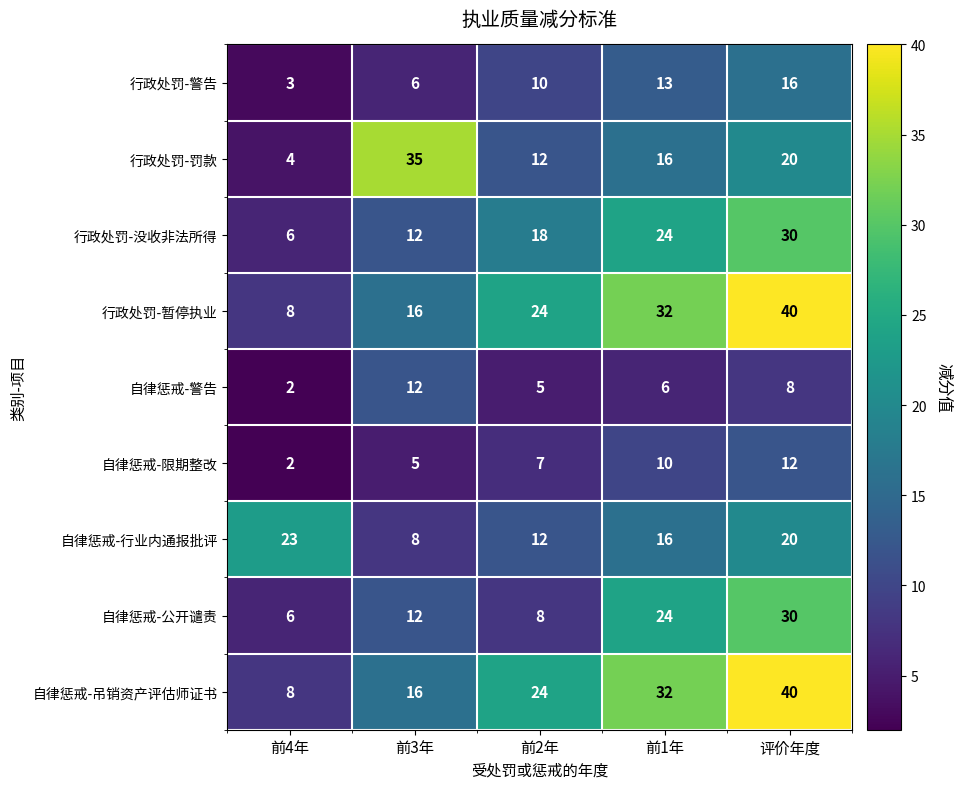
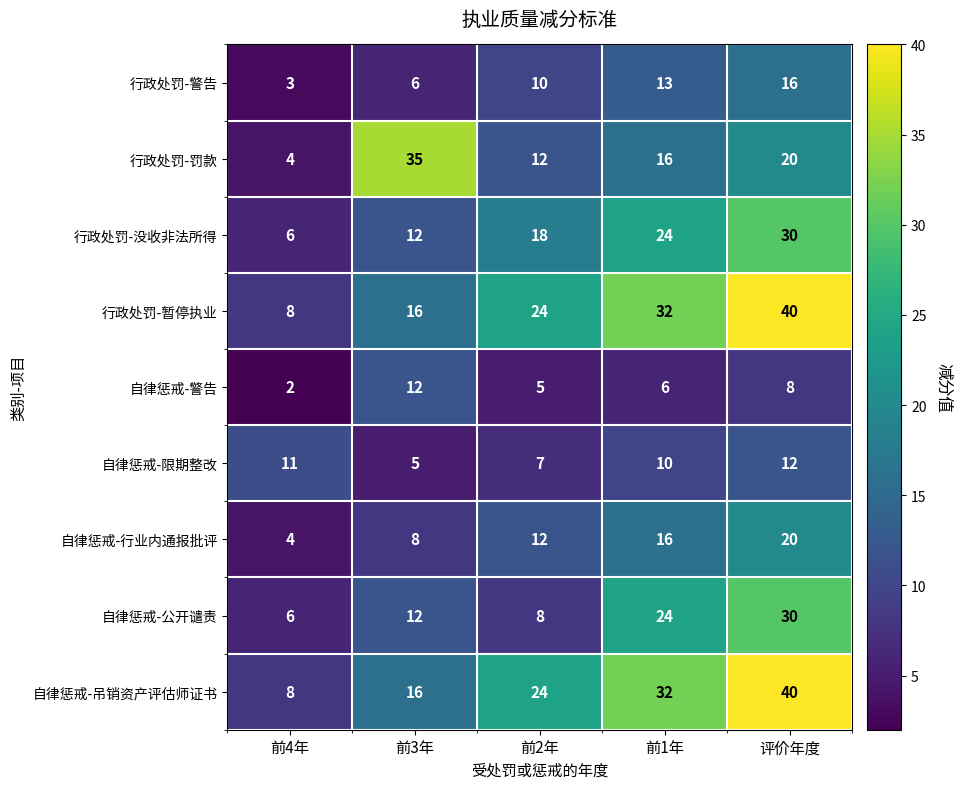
  {
    "行政处罚-警告": {
      "前4年": 3,
      "前3年": 6,
      "前2年": 10,
      "前1年": 13,
      "评价年度": 16
    },
    "行政处罚-罚款": {
      "前4年": 4,
      "前3年": 35,
      "前2年": 12,
      "前1年": 16,
      "评价年度": 20
    },
    "行政处罚-没收非法所得": {
      "前4年": 6,
      "前3年": 12,
      "前2年": 18,
      "前1年": 24,
      "评价年度": 30
    },
    "行政处罚-暂停执业": {
      "前4年": 8,
      "前3年": 16,
      "前2年": 24,
      "前1年": 32,
      "评价年度": 40
    },
    "自律惩戒-警告": {
      "前4年": 2,
      "前3年": 12,
      "前2年": 5,
      "前1年": 6,
      "评价年度": 8
    },
    "自律惩戒-限期整改": {
-     "前4年": 2,
+     "前4年": 11,
      "前3年": 5,
      "前2年": 7,
      "前1年": 10,
      "评价年度": 12
    },
    "自律惩戒-行业内通报批评": {
-     "前4年": 23,
+     "前4年": 4,
      "前3年": 8,
      "前2年": 12,
      "前1年": 16,
      "评价年度": 20
    },
    "自律惩戒-公开谴责": {
      "前4年": 6,
      "前3年": 12,
      "前2年": 8,
      "前1年": 24,
      "评价年度": 30
    },
    "自律惩戒-吊销资产评估师证书": {
      "前4年": 8,
      "前3年": 16,
      "前2年": 24,
      "前1年": 32,
      "评价年度": 40
    }
  }
